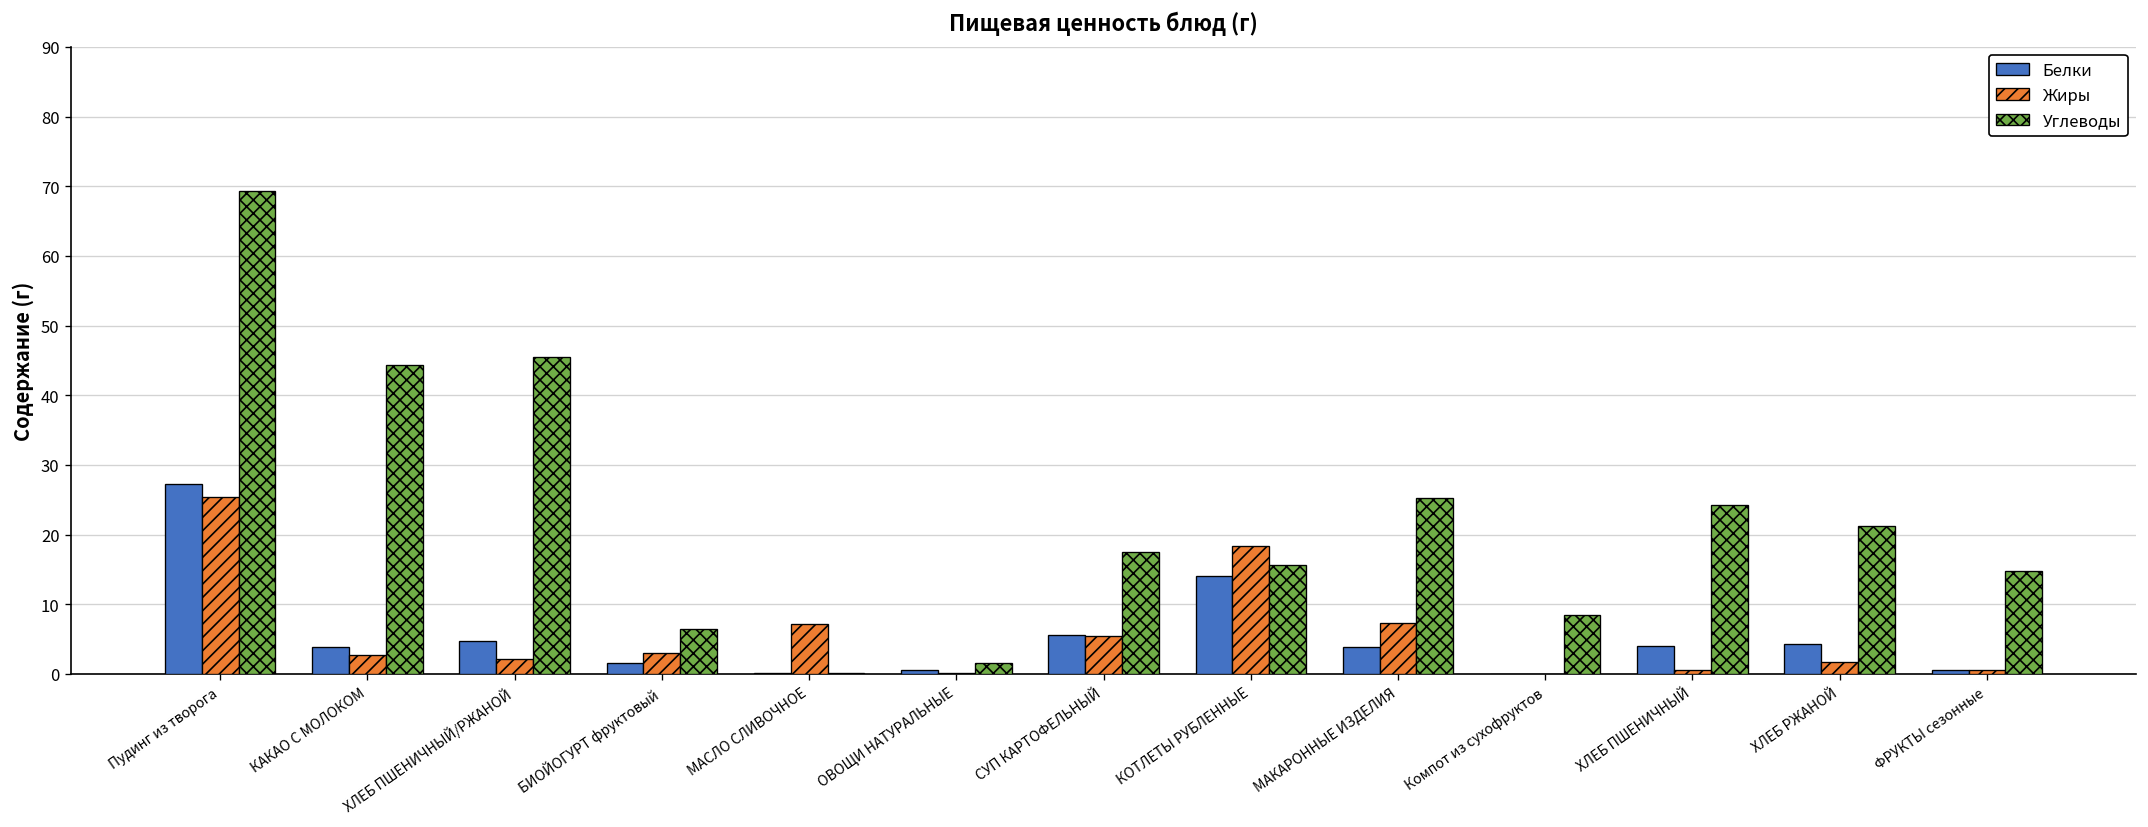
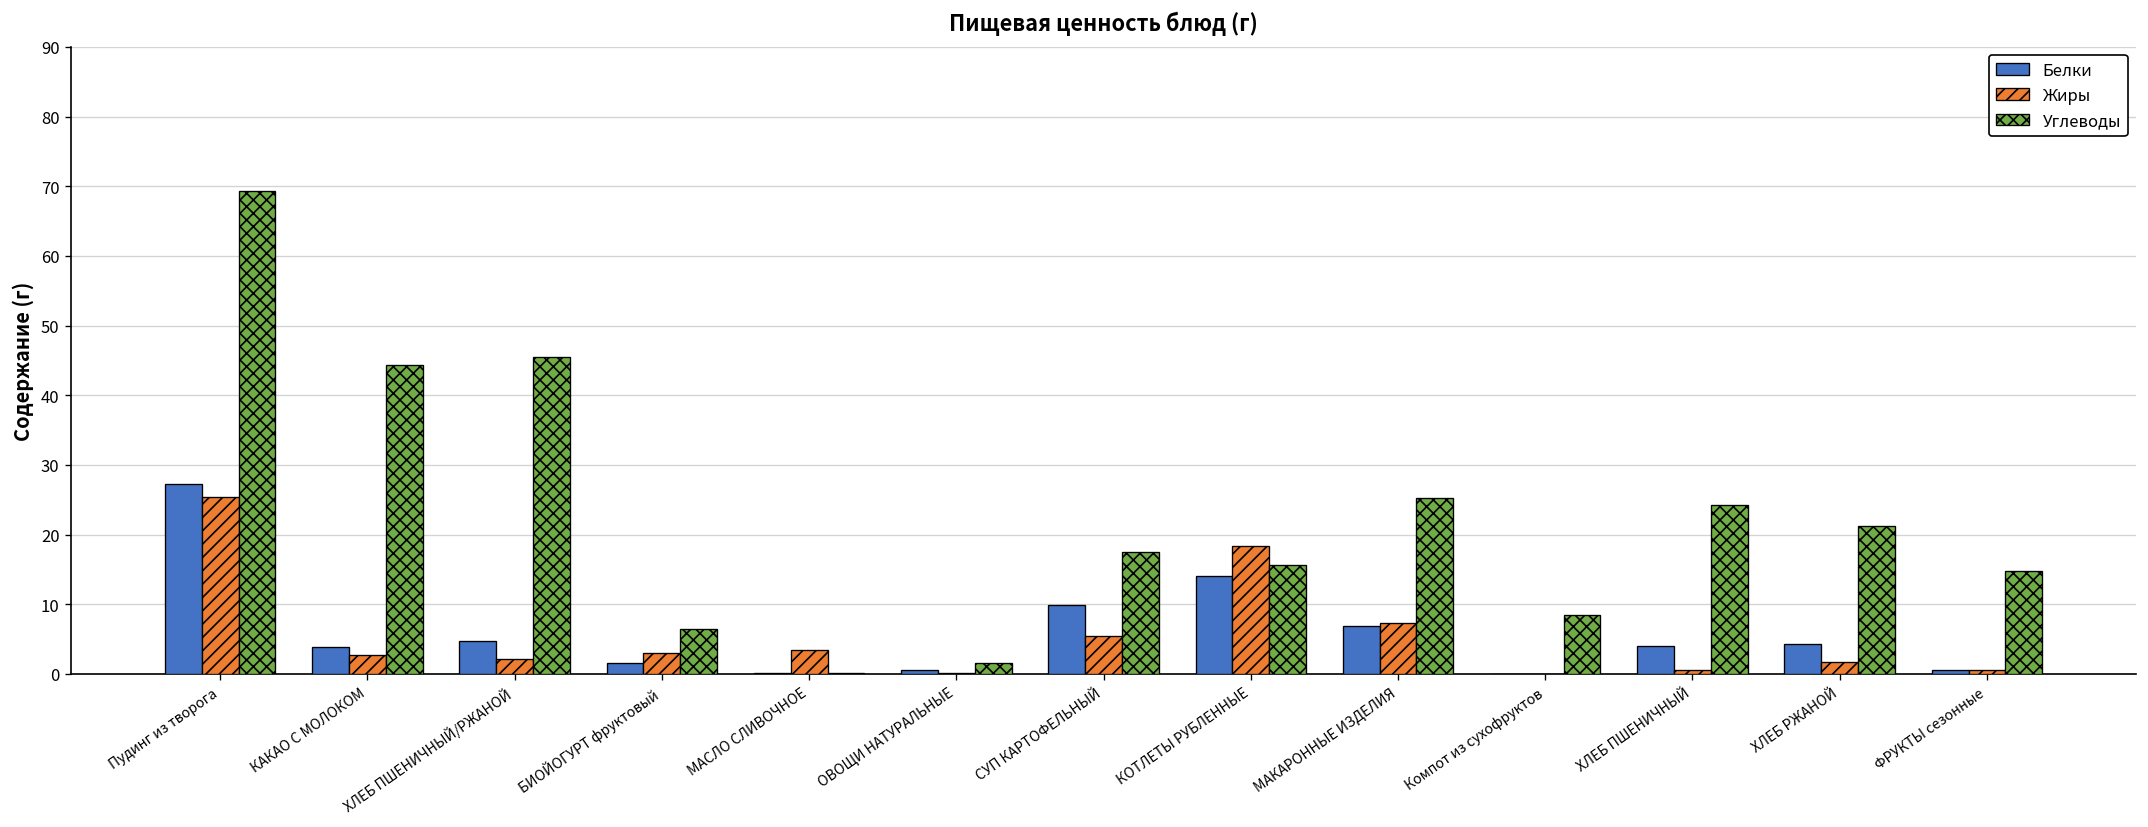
  {
    "Белки": {
      "Пудинг из творога": 27,
      "КАКАО С МОЛОКОМ": 4,
      "ХЛЕБ ПШЕНИЧНЫЙ/РЖАНОЙ": 5,
      "БИОЙОГУРТ фруктовый": 2,
      "ОВОЩИ НАТУРАЛЬНЫЕ": 1,
-     "СУП КАРТОФЕЛЬНЫЙ": 6,
+     "СУП КАРТОФЕЛЬНЫЙ": 10,
      "КОТЛЕТЫ РУБЛЕННЫЕ": 14,
-     "МАКАРОННЫЕ ИЗДЕЛИЯ": 4,
+     "МАКАРОННЫЕ ИЗДЕЛИЯ": 7,
      "Компот из сухофруктов": 0,
      "ХЛЕБ ПШЕНИЧНЫЙ": 4,
      "ХЛЕБ РЖАНОЙ": 4,
      "ФРУКТЫ сезонные": 1
    },
    "Жиры": {
      "Пудинг из творога": 25,
      "КАКАО С МОЛОКОМ": 3,
      "ХЛЕБ ПШЕНИЧНЫЙ/РЖАНОЙ": 2,
      "БИОЙОГУРТ фруктовый": 3,
-     "МАСЛО СЛИВОЧНОЕ": 7,
+     "МАСЛО СЛИВОЧНОЕ": 4,
      "СУП КАРТОФЕЛЬНЫЙ": 5,
      "КОТЛЕТЫ РУБЛЕННЫЕ": 18,
      "МАКАРОННЫЕ ИЗДЕЛИЯ": 7,
      "Компот из сухофруктов": 0,
      "ХЛЕБ ПШЕНИЧНЫЙ": 1,
      "ХЛЕБ РЖАНОЙ": 2,
      "ФРУКТЫ сезонные": 1
    },
    "Углеводы": {
      "Пудинг из творога": 69,
      "КАКАО С МОЛОКОМ": 44,
      "ХЛЕБ ПШЕНИЧНЫЙ/РЖАНОЙ": 45,
      "БИОЙОГУРТ фруктовый": 7,
      "ОВОЩИ НАТУРАЛЬНЫЕ": 2,
      "СУП КАРТОФЕЛЬНЫЙ": 18,
      "КОТЛЕТЫ РУБЛЕННЫЕ": 16,
      "МАКАРОННЫЕ ИЗДЕЛИЯ": 25,
      "Компот из сухофруктов": 8,
      "ХЛЕБ ПШЕНИЧНЫЙ": 24,
      "ХЛЕБ РЖАНОЙ": 21,
      "ФРУКТЫ сезонные": 15
    }
  }
